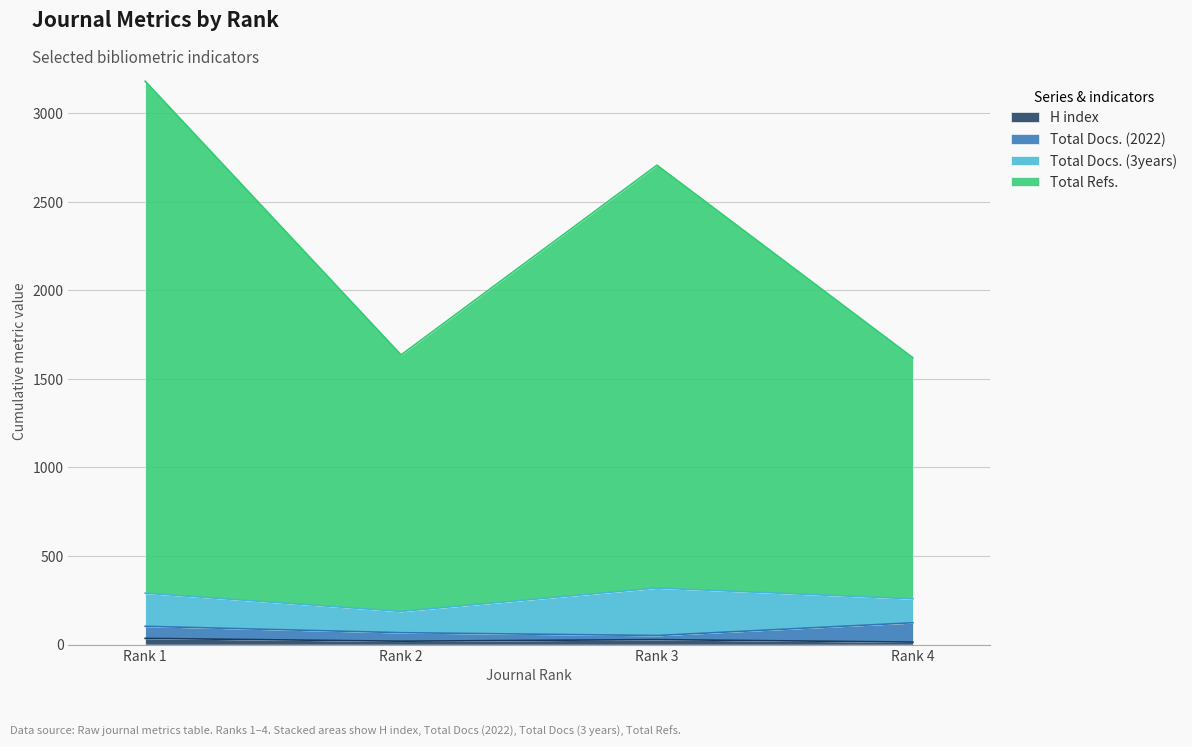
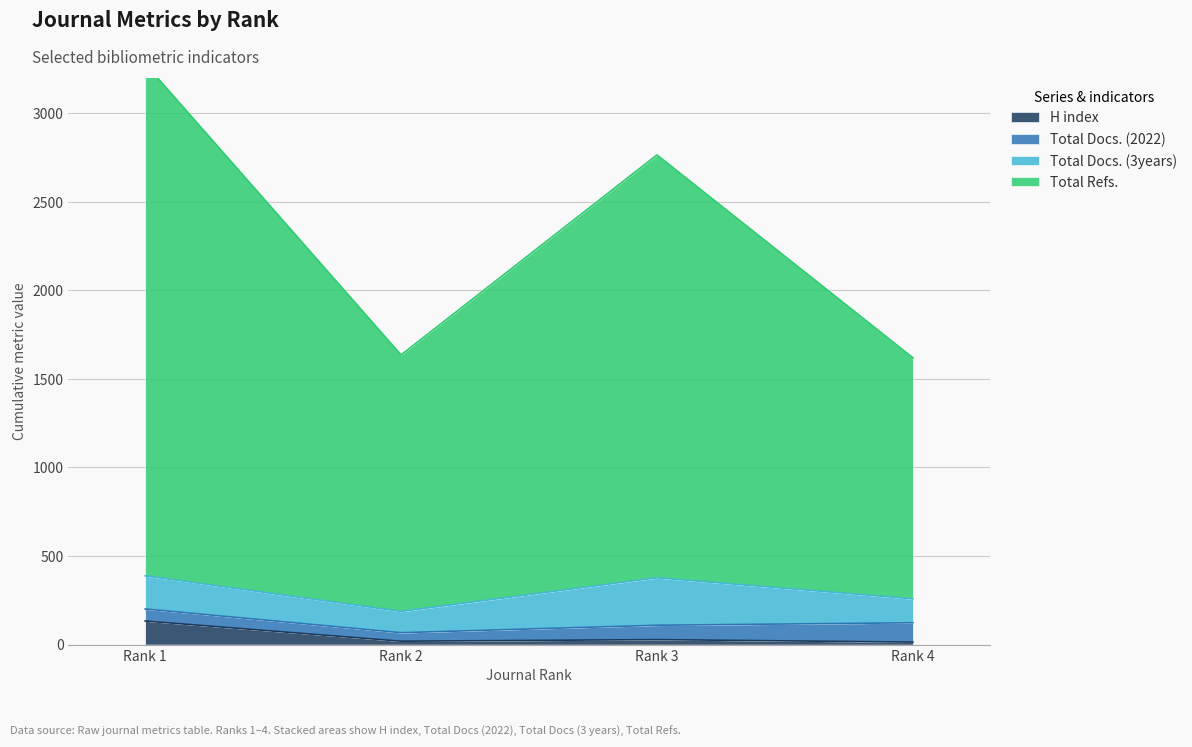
  {
    "H index": {
-     "Rank 1": 40,
+     "Rank 1": 130,
      "Rank 2": 20,
      "Rank 3": 30,
      "Rank 4": 10
    },
    "Total Docs. (2022)": {
      "Rank 1": 70,
      "Rank 2": 50,
-     "Rank 3": 20,
+     "Rank 3": 80,
      "Rank 4": 110
    },
    "Total Docs. (3years)": {
      "Rank 1": 190,
      "Rank 2": 120,
      "Rank 3": 270,
      "Rank 4": 140
    },
    "Total Refs.": {
      "Rank 2": 1450,
      "Rank 3": 2390,
      "Rank 4": 1360
    }
  }
